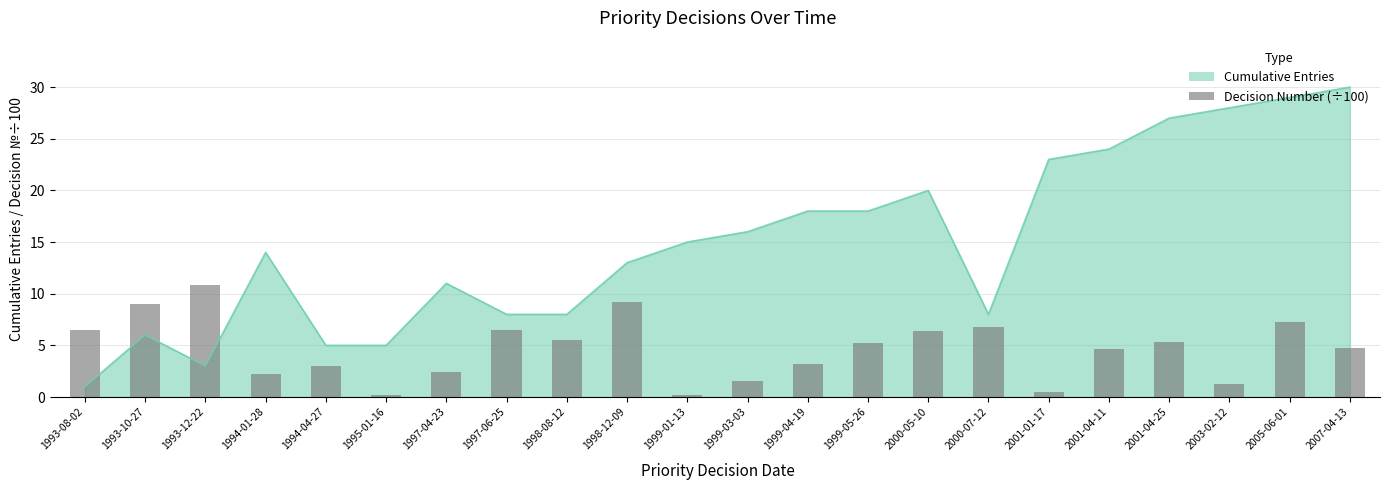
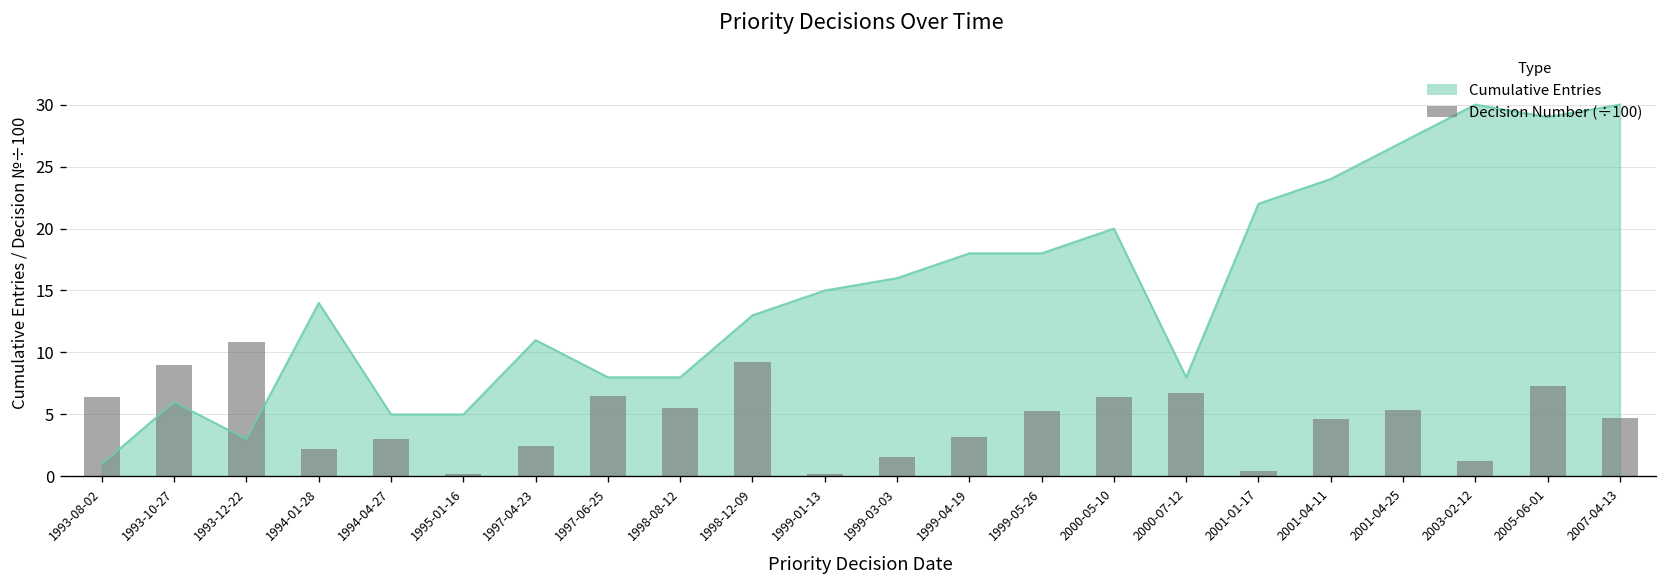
  {
    "Cumulative Entries": {
      "1993-08-02": 1,
      "1993-10-27": 6,
      "1993-12-22": 3,
      "1994-01-28": 14,
      "1994-04-27": 5,
      "1995-01-16": 5,
      "1997-04-23": 11,
      "1997-06-25": 8,
      "1998-08-12": 8,
      "1998-12-09": 13,
      "1999-01-13": 15,
      "1999-03-03": 16,
      "1999-04-19": 18,
      "1999-05-26": 18,
      "2000-05-10": 20,
      "2000-07-12": 8,
-     "2001-01-17": 23,
+     "2001-01-17": 22,
      "2001-04-11": 24,
      "2001-04-25": 27,
-     "2003-02-12": 28,
+     "2003-02-12": 30,
      "2005-06-01": 29,
      "2007-04-13": 30
    },
    "Decision Number (÷100)": {
      "1993-08-02": 6.4,
      "1993-10-27": 9,
      "1993-12-22": 11,
      "1994-01-28": 2,
      "1994-04-27": 3,
      "1997-04-23": 2.5,
      "1997-06-25": 6.5,
      "1998-08-12": 5.5,
      "1998-12-09": 9,
      "1999-03-03": 1.5,
      "1999-04-19": 3,
      "1999-05-26": 5.3,
      "2000-05-10": 6.4,
      "2000-07-12": 6.7,
      "2001-01-17": 0.5,
      "2001-04-11": 4.7,
      "2001-04-25": 5.3,
      "2003-02-12": 1.3,
      "2005-06-01": 7.3,
      "2007-04-13": 4.7
    }
  }
